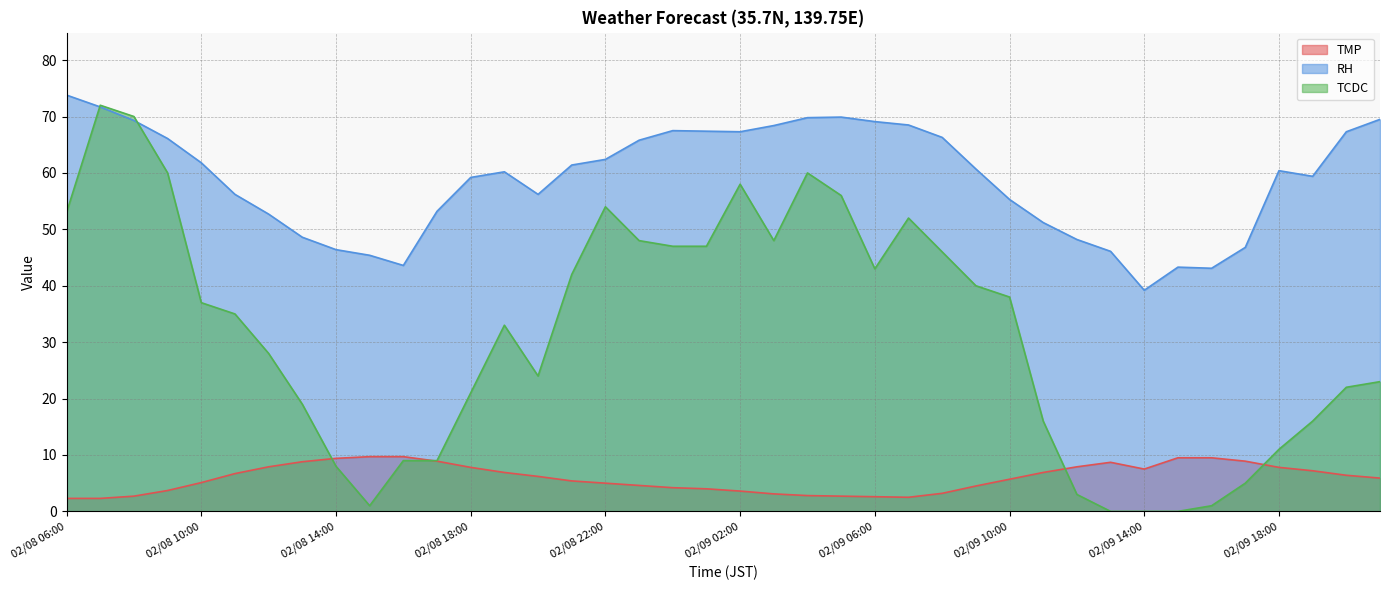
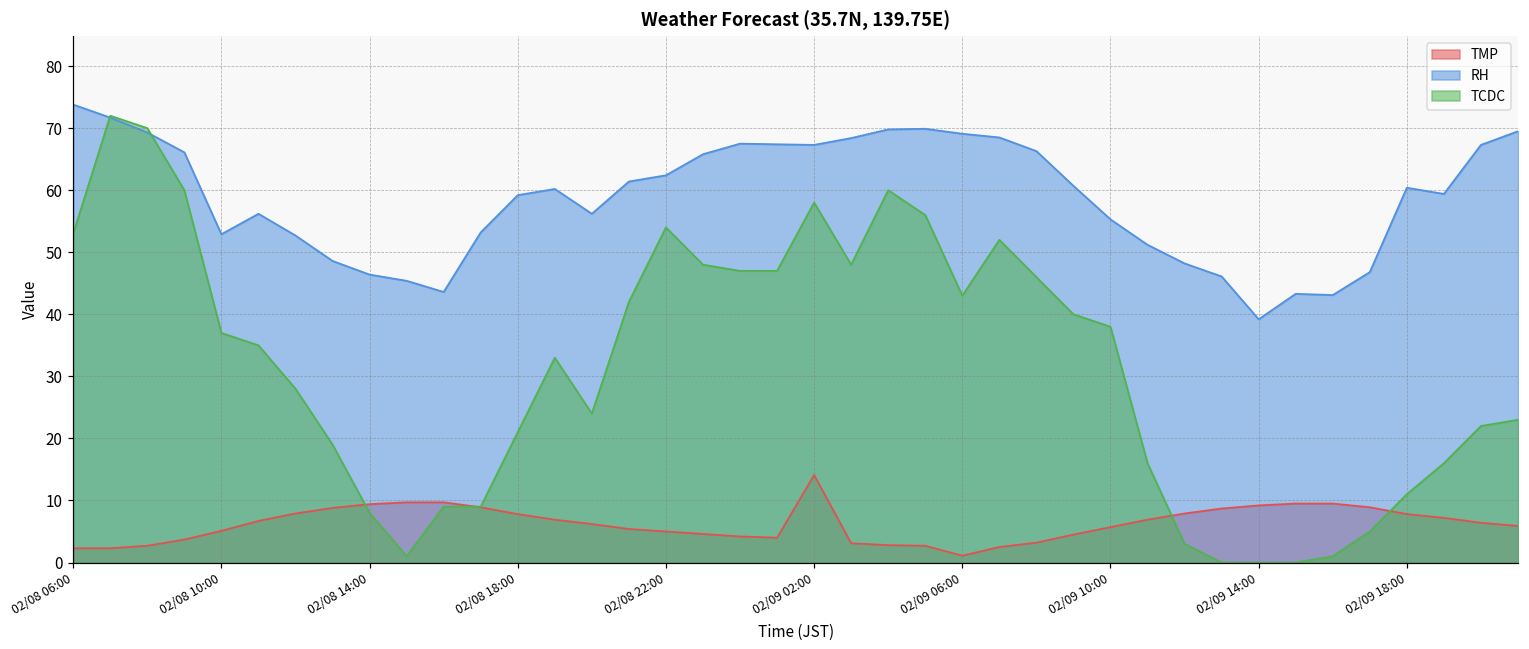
  {
    "TMP": {
      "02/08 06:00": 2,
      "02/08 10:00": 5,
      "02/08 14:00": 9,
      "02/08 18:00": 8,
      "02/08 22:00": 5,
-     "02/09 02:00": 4,
-     "02/09 06:00": 3,
+     "02/09 02:00": 14,
+     "02/09 06:00": 1,
      "02/09 10:00": 6,
-     "02/09 14:00": 8,
+     "02/09 14:00": 9,
      "02/09 18:00": 8
    },
    "RH": {
      "02/08 06:00": 74,
-     "02/08 10:00": 62,
+     "02/08 10:00": 53,
      "02/08 14:00": 46,
      "02/08 18:00": 59,
      "02/08 22:00": 62,
      "02/09 02:00": 67,
      "02/09 06:00": 69,
      "02/09 10:00": 55,
      "02/09 14:00": 39,
      "02/09 18:00": 60
    },
    "TCDC": {
      "02/08 06:00": 53,
      "02/08 10:00": 37,
      "02/08 14:00": 8,
      "02/08 18:00": 21,
      "02/08 22:00": 54,
      "02/09 02:00": 58,
      "02/09 06:00": 43,
      "02/09 10:00": 38,
      "02/09 14:00": 0,
      "02/09 18:00": 11
    }
  }
